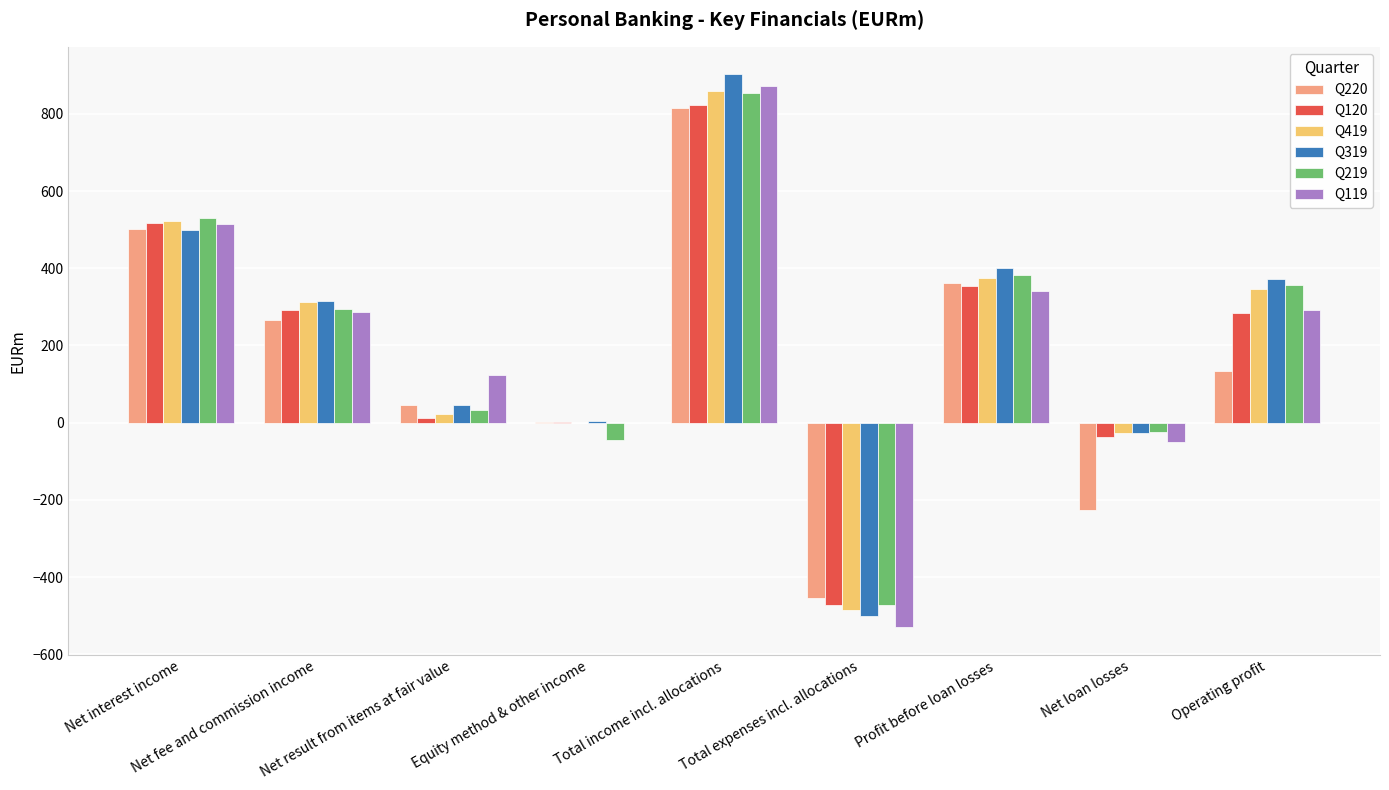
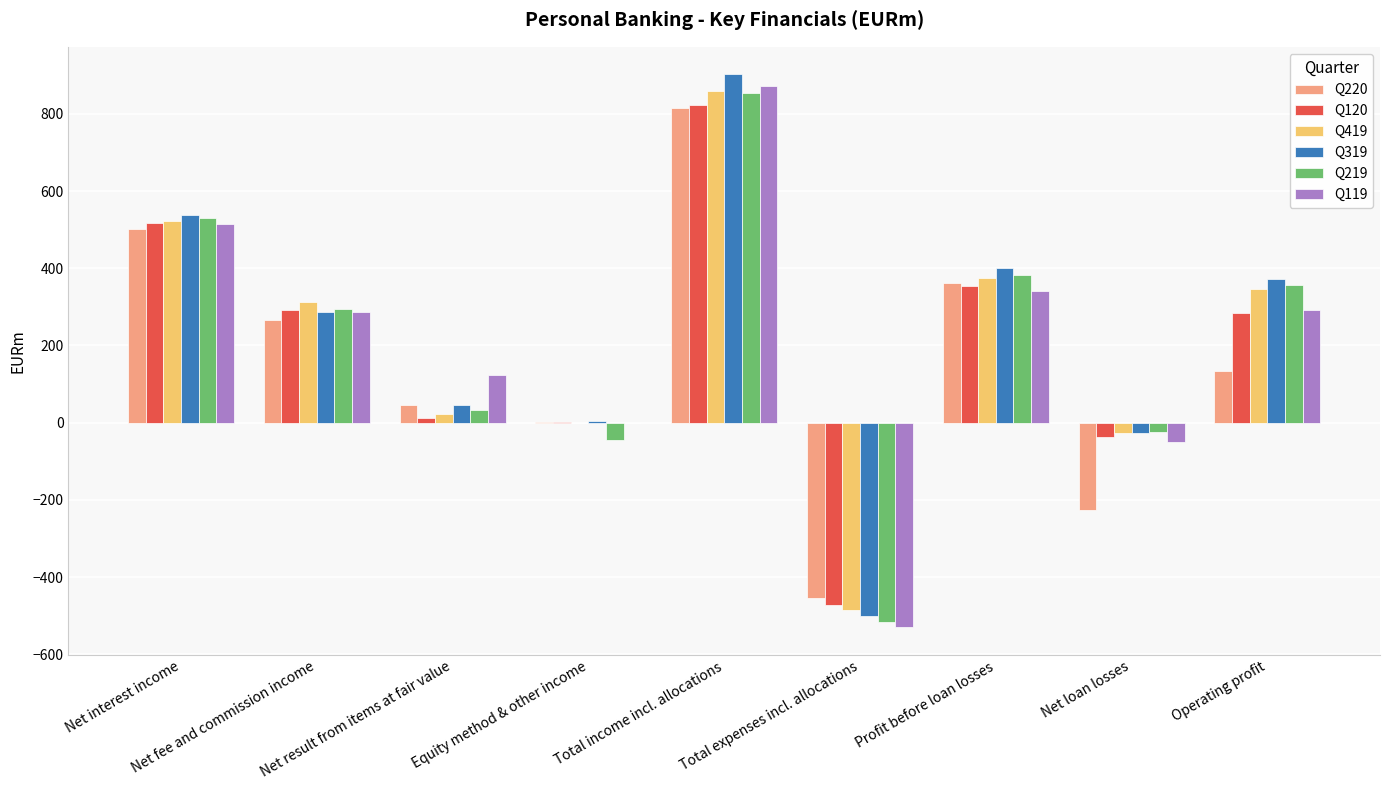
  {
    "Q120": {
      "Net interest income": 520,
      "Net fee and commission income": 290,
      "Net result from items at fair value": 10,
      "Total income incl. allocations": 820,
      "Total expenses incl. allocations": -470,
      "Profit before loan losses": 350,
      "Net loan losses": -40,
      "Operating profit": 290
    },
    "Q319": {
-     "Net interest income": 500,
-     "Net fee and commission income": 310,
+     "Net interest income": 540,
+     "Net fee and commission income": 290,
      "Net result from items at fair value": 50,
      "Total income incl. allocations": 900,
      "Total expenses incl. allocations": -500,
      "Profit before loan losses": 400,
      "Net loan losses": -30,
      "Operating profit": 370
    },
    "Q219": {
      "Net interest income": 530,
      "Net fee and commission income": 300,
      "Net result from items at fair value": 30,
      "Equity method & other income": -50,
      "Total income incl. allocations": 860,
-     "Total expenses incl. allocations": -470,
+     "Total expenses incl. allocations": -520,
      "Profit before loan losses": 380,
      "Net loan losses": -30,
      "Operating profit": 360
    },
    "Q119": {
      "Net interest income": 510,
      "Net fee and commission income": 290,
      "Net result from items at fair value": 120,
      "Equity method & other income": 0,
      "Total income incl. allocations": 870,
      "Total expenses incl. allocations": -530,
      "Profit before loan losses": 340,
      "Net loan losses": -50,
      "Operating profit": 290
    }
  }
